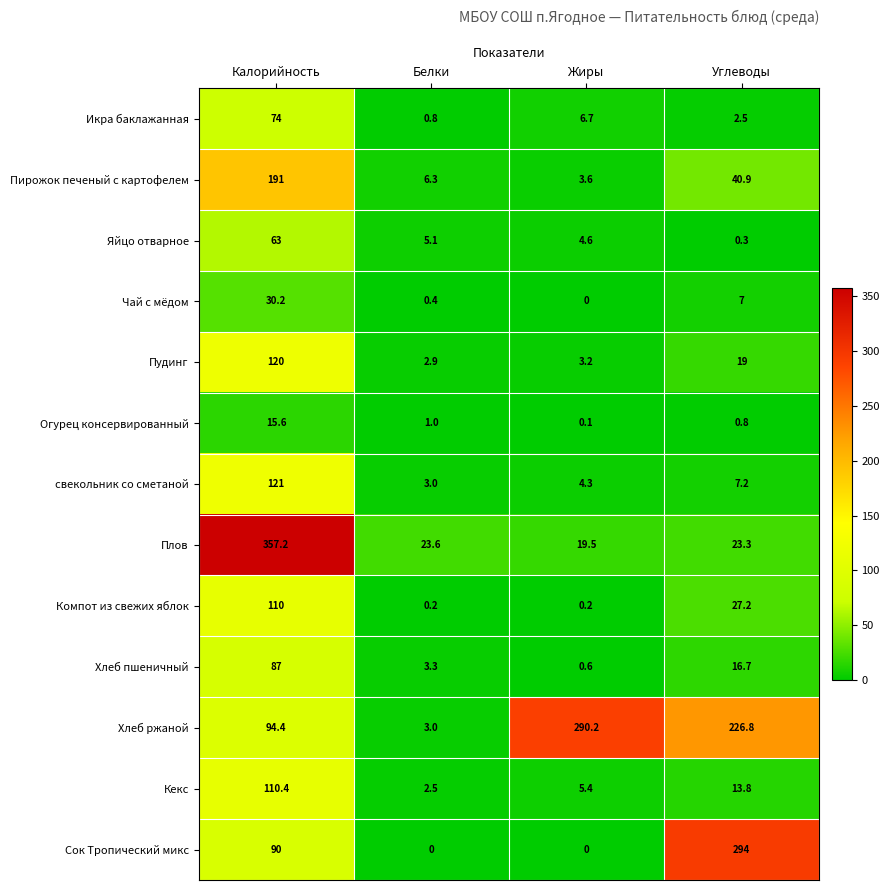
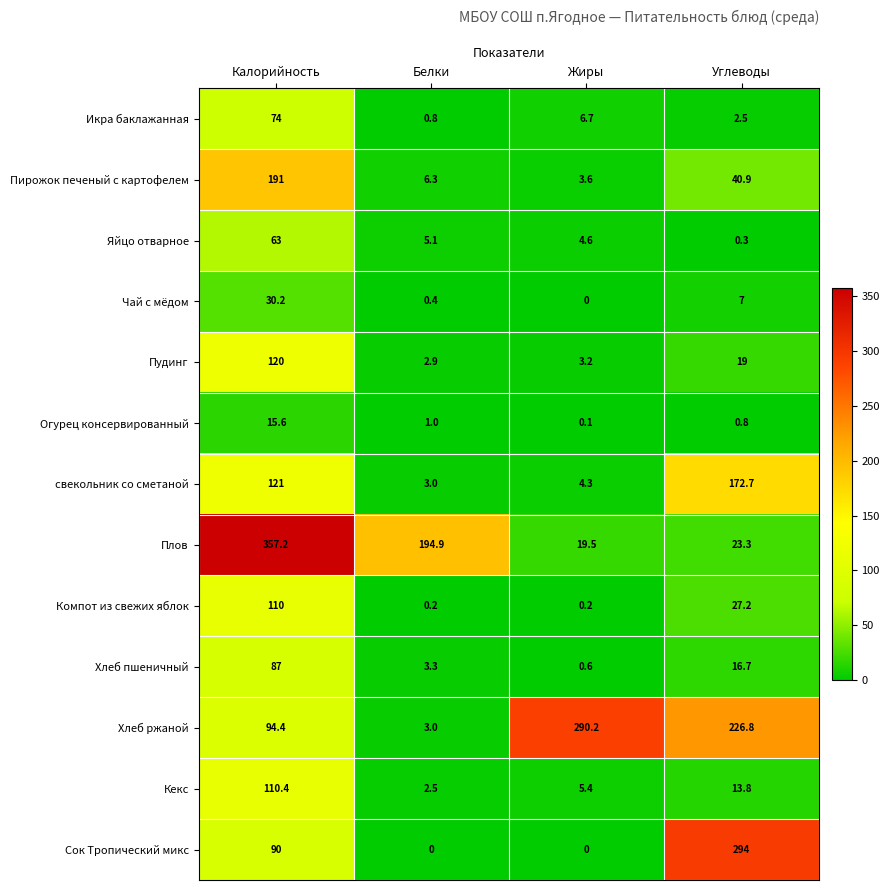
  {
    "Икра баклажанная": {
      "Калорийность": 74,
      "Белки": 0.8,
      "Жиры": 6.7,
      "Углеводы": 2.5
    },
    "Пирожок печеный с картофелем": {
      "Калорийность": 191,
      "Белки": 6.3,
      "Жиры": 3.6,
      "Углеводы": 40.9
    },
    "Яйцо отварное": {
      "Калорийность": 63,
      "Белки": 5.1,
      "Жиры": 4.6,
      "Углеводы": 0.3
    },
    "Чай с мёдом": {
      "Калорийность": 30.2,
      "Белки": 0.4,
      "Жиры": 0,
      "Углеводы": 7
    },
    "Пудинг": {
      "Калорийность": 120,
      "Белки": 2.9,
      "Жиры": 3.2,
      "Углеводы": 19
    },
    "Огурец консервированный": {
      "Калорийность": 15.6,
      "Белки": 1.0,
      "Жиры": 0.1,
      "Углеводы": 0.8
    },
    "свекольник со сметаной": {
      "Калорийность": 121,
      "Белки": 3.0,
      "Жиры": 4.3,
-     "Углеводы": 7.2
+     "Углеводы": 172.7
    },
    "Плов": {
      "Калорийность": 357.2,
-     "Белки": 23.6,
+     "Белки": 194.9,
      "Жиры": 19.5,
      "Углеводы": 23.3
    },
    "Компот из свежих яблок": {
      "Калорийность": 110,
      "Белки": 0.2,
      "Жиры": 0.2,
      "Углеводы": 27.2
    },
    "Хлеб пшеничный": {
      "Калорийность": 87,
      "Белки": 3.3,
      "Жиры": 0.6,
      "Углеводы": 16.7
    },
    "Хлеб ржаной": {
      "Калорийность": 94.4,
      "Белки": 3.0,
      "Жиры": 290.2,
      "Углеводы": 226.8
    },
    "Кекс": {
      "Калорийность": 110.4,
      "Белки": 2.5,
      "Жиры": 5.4,
      "Углеводы": 13.8
    },
    "Сок Тропический микс": {
      "Калорийность": 90,
      "Белки": 0,
      "Жиры": 0,
      "Углеводы": 294
    }
  }
